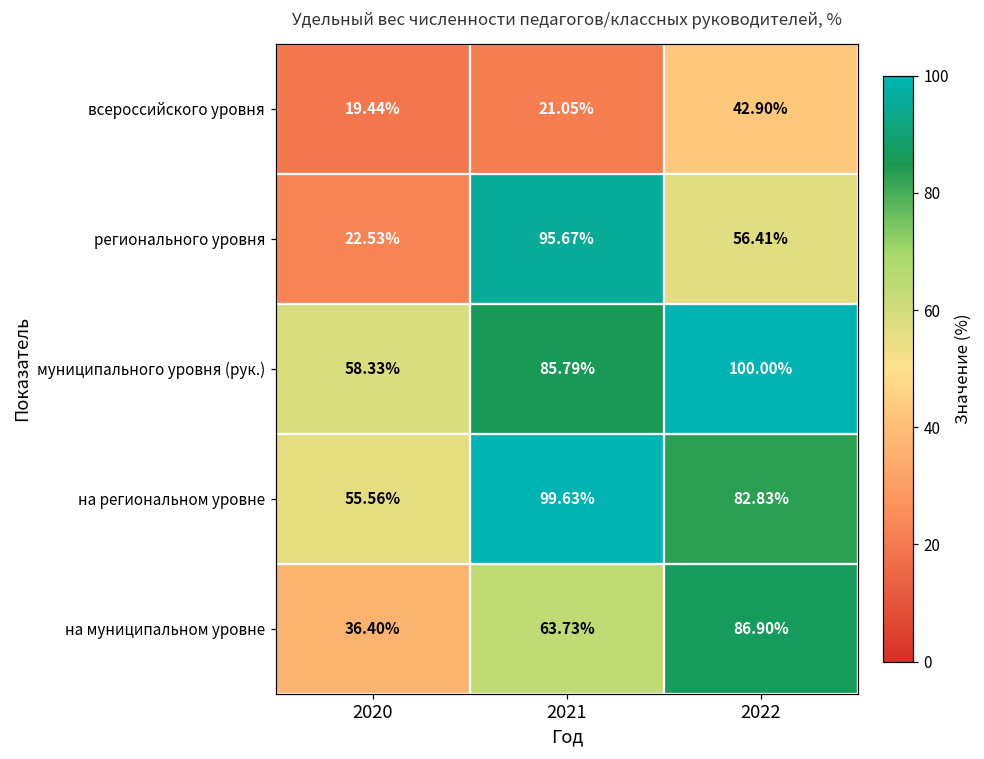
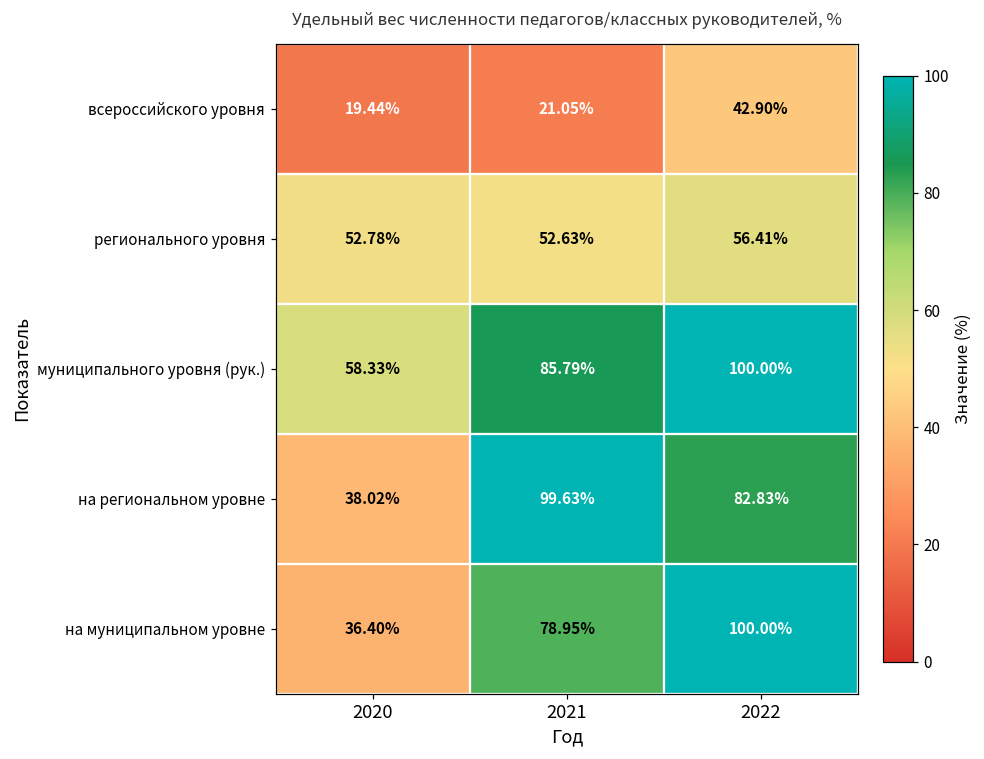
  {
    "всероссийского уровня": {
      "2020": "19.44%",
      "2021": "21.05%",
      "2022": "42.90%"
    },
    "регионального уровня": {
-     "2020": "22.53%",
-     "2021": "95.67%",
+     "2020": "52.78%",
+     "2021": "52.63%",
      "2022": "56.41%"
    },
    "муниципального уровня (рук.)": {
      "2020": "58.33%",
      "2021": "85.79%",
      "2022": "100.00%"
    },
    "на региональном уровне": {
-     "2020": "55.56%",
+     "2020": "38.02%",
      "2021": "99.63%",
      "2022": "82.83%"
    },
    "на муниципальном уровне": {
      "2020": "36.40%",
-     "2021": "63.73%",
-     "2022": "86.90%"
+     "2021": "78.95%",
+     "2022": "100.00%"
    }
  }
